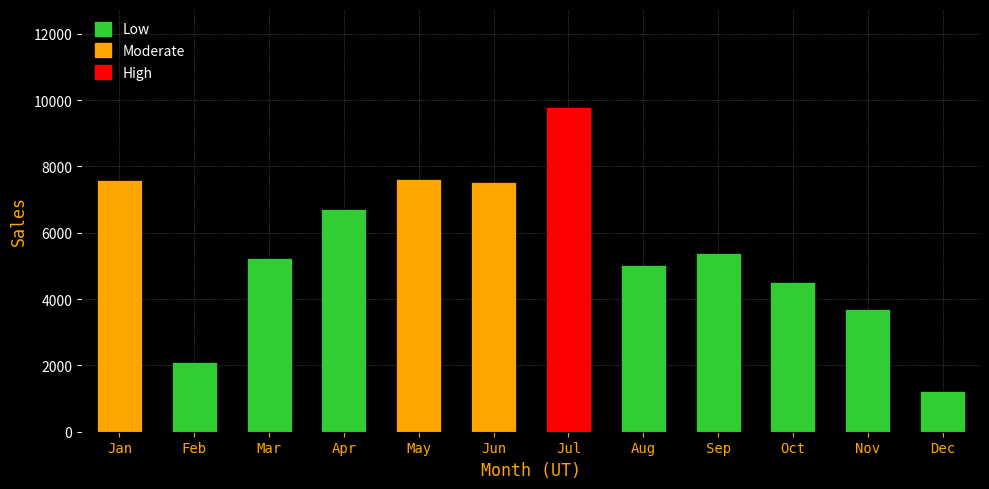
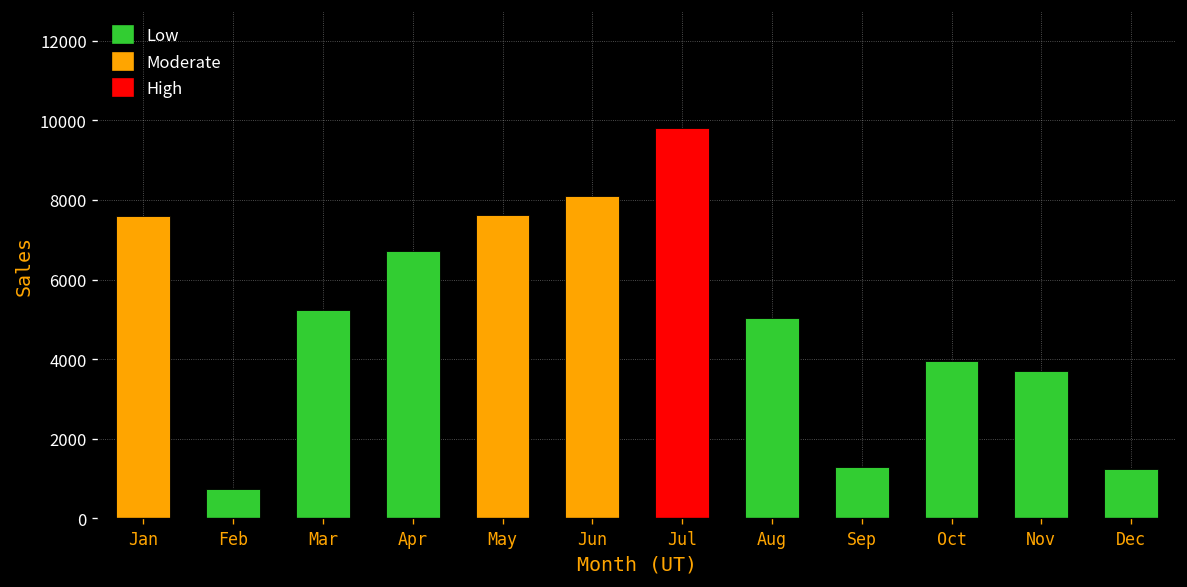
  {
    "Jan": 7600,
-   "Feb": 2100,
+   "Feb": 700,
    "Mar": 5200,
    "Apr": 6700,
    "May": 7600,
-   "Jun": 7500,
+   "Jun": 8100,
    "Jul": 9800,
    "Aug": 5000,
-   "Sep": 5400,
-   "Oct": 4500,
+   "Sep": 1300,
+   "Oct": 3900,
    "Nov": 3700,
    "Dec": 1200
  }
